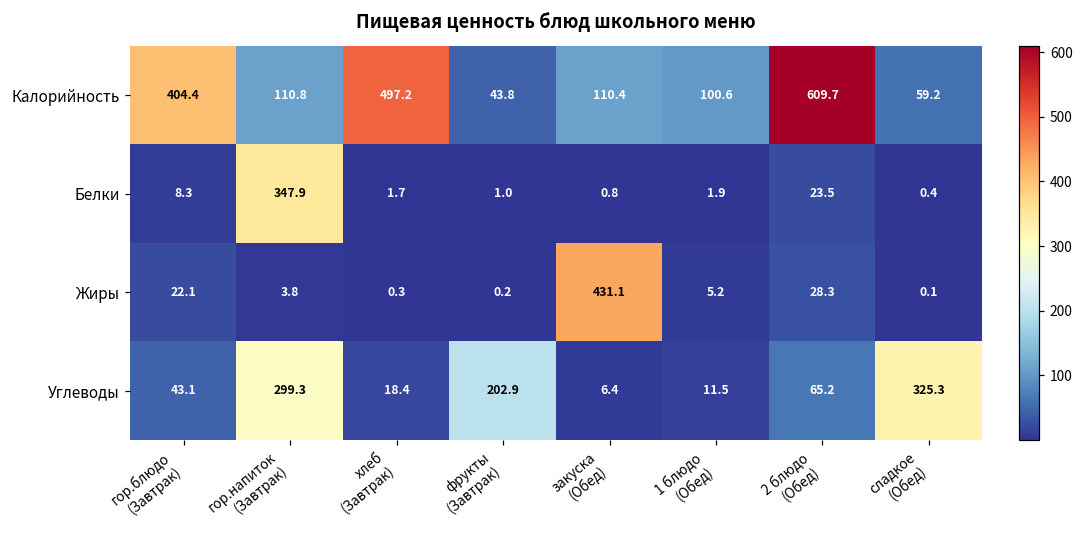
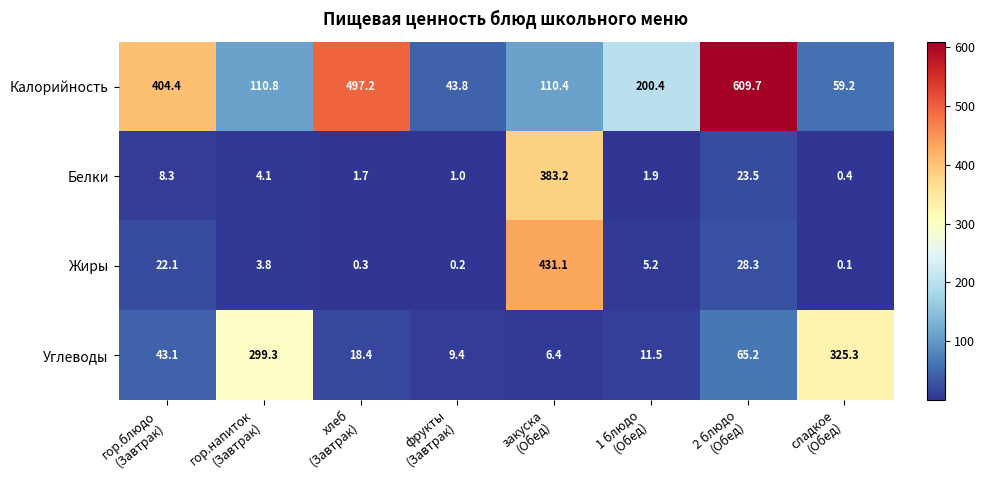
  {
    "Калорийность": {
      "гор.блюдо (Завтрак)": 404.4,
      "гор.напиток (Завтрак)": 110.8,
      "хлеб (Завтрак)": 497.2,
      "фрукты (Завтрак)": 43.8,
      "закуска (Обед)": 110.4,
-     "1 блюдо (Обед)": 100.6,
+     "1 блюдо (Обед)": 200.4,
      "2 блюдо (Обед)": 609.7,
      "сладкое (Обед)": 59.2
    },
    "Белки": {
      "гор.блюдо (Завтрак)": 8.3,
-     "гор.напиток (Завтрак)": 347.9,
+     "гор.напиток (Завтрак)": 4.1,
      "хлеб (Завтрак)": 1.7,
      "фрукты (Завтрак)": 1.0,
-     "закуска (Обед)": 0.8,
+     "закуска (Обед)": 383.2,
      "1 блюдо (Обед)": 1.9,
      "2 блюдо (Обед)": 23.5,
      "сладкое (Обед)": 0.4
    },
    "Жиры": {
      "гор.блюдо (Завтрак)": 22.1,
      "гор.напиток (Завтрак)": 3.8,
      "хлеб (Завтрак)": 0.3,
      "фрукты (Завтрак)": 0.2,
      "закуска (Обед)": 431.1,
      "1 блюдо (Обед)": 5.2,
      "2 блюдо (Обед)": 28.3,
      "сладкое (Обед)": 0.1
    },
    "Углеводы": {
      "гор.блюдо (Завтрак)": 43.1,
      "гор.напиток (Завтрак)": 299.3,
      "хлеб (Завтрак)": 18.4,
-     "фрукты (Завтрак)": 202.9,
+     "фрукты (Завтрак)": 9.4,
      "закуска (Обед)": 6.4,
      "1 блюдо (Обед)": 11.5,
      "2 блюдо (Обед)": 65.2,
      "сладкое (Обед)": 325.3
    }
  }
